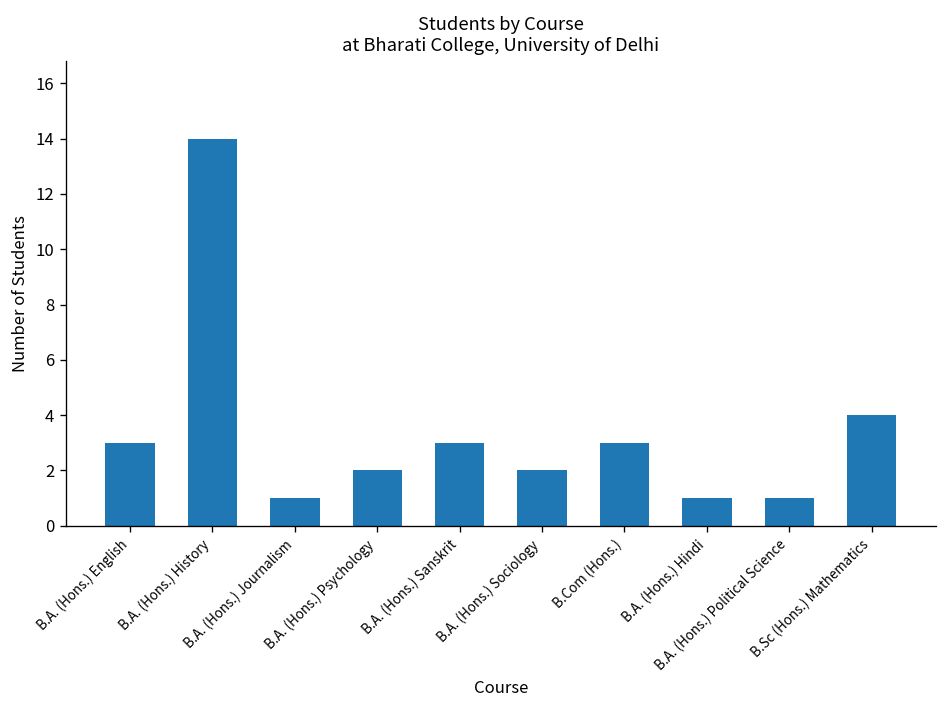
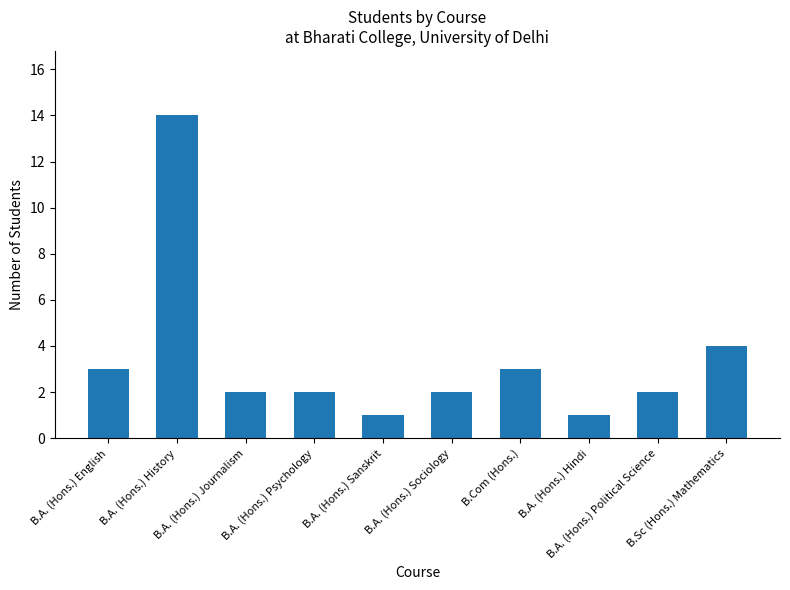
  {
    "B.A. (Hons.) English": 3,
    "B.A. (Hons.) History": 14,
-   "B.A. (Hons.) Journalism": 1,
+   "B.A. (Hons.) Journalism": 2,
    "B.A. (Hons.) Psychology": 2,
-   "B.A. (Hons.) Sanskrit": 3,
+   "B.A. (Hons.) Sanskrit": 1,
    "B.A. (Hons.) Sociology": 2,
    "B.Com (Hons.)": 3,
    "B.A. (Hons.) Hindi": 1,
-   "B.A. (Hons.) Political Science": 1,
+   "B.A. (Hons.) Political Science": 2,
    "B.Sc (Hons.) Mathematics": 4
  }
